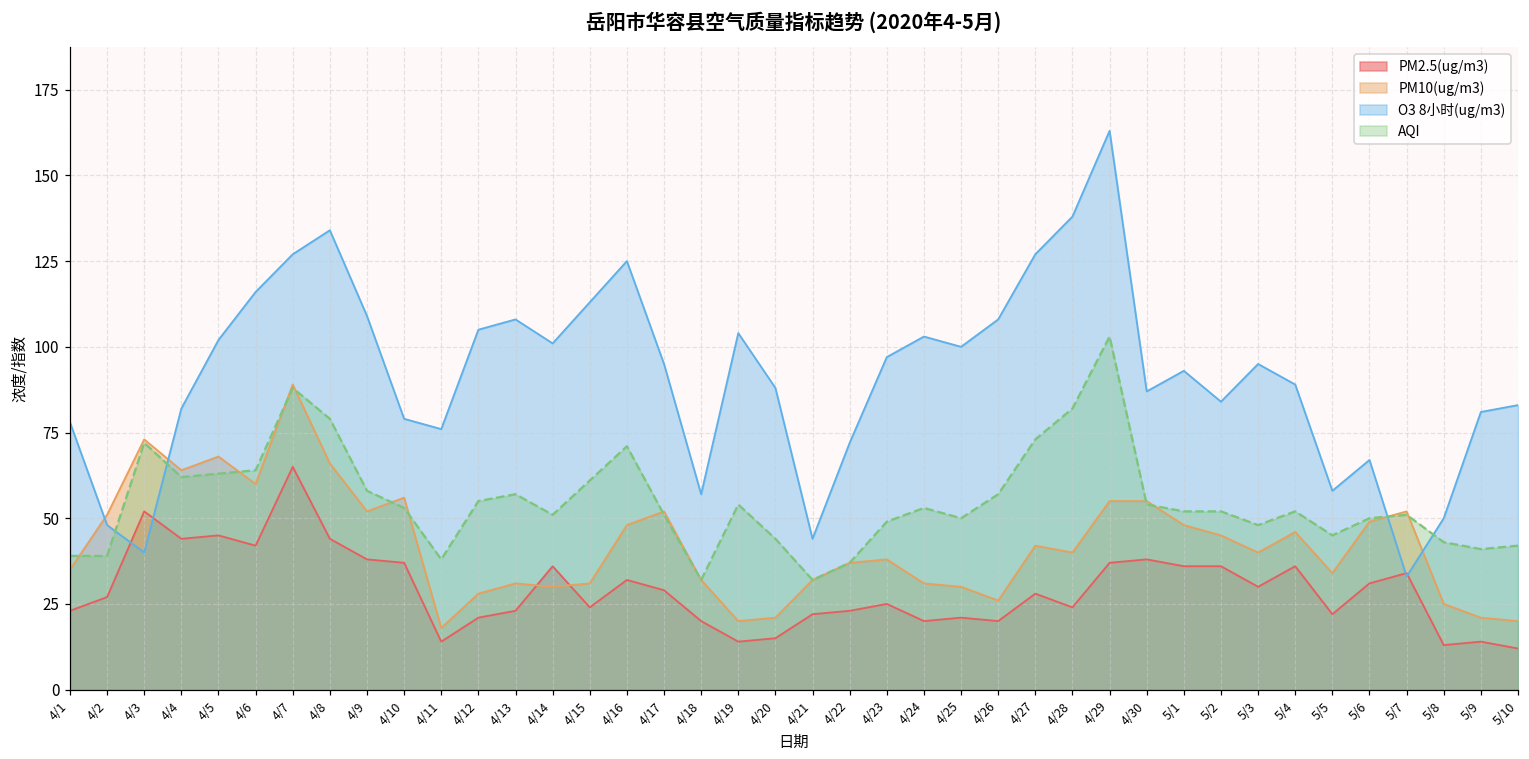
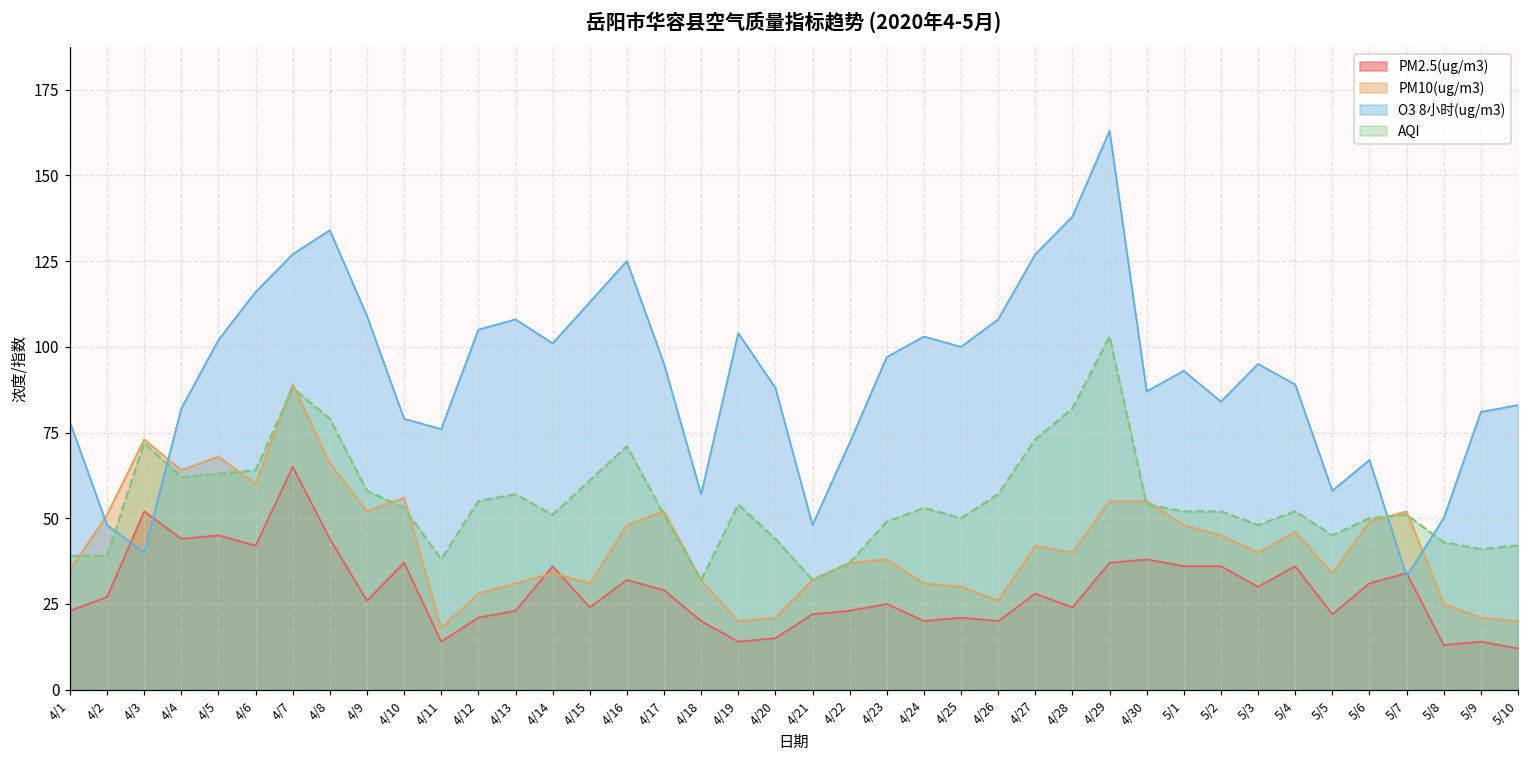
  {
    "PM2.5(ug/m3)": {
      "4/1": 23,
      "4/2": 27,
      "4/3": 52,
      "4/4": 44,
      "4/5": 45,
      "4/6": 42,
      "4/7": 65,
      "4/8": 44,
-     "4/9": 38,
+     "4/9": 26,
      "4/10": 37,
      "4/11": 14,
      "4/12": 21,
      "4/13": 23,
      "4/14": 36,
      "4/15": 24,
      "4/16": 32,
      "4/17": 29,
      "4/18": 20,
      "4/19": 14,
      "4/20": 15,
      "4/21": 22,
      "4/22": 23,
      "4/23": 25,
      "4/24": 20,
      "4/25": 21,
      "4/26": 20,
      "4/27": 28,
      "4/28": 24,
      "4/29": 37,
      "4/30": 38,
      "5/1": 36,
      "5/2": 36,
      "5/3": 30,
      "5/4": 36,
      "5/5": 22,
      "5/6": 31,
      "5/7": 34,
      "5/8": 13,
      "5/9": 14,
      "5/10": 12
    },
    "PM10(ug/m3)": {
      "4/1": 35,
      "4/2": 51,
      "4/3": 73,
      "4/4": 64,
      "4/5": 68,
      "4/6": 60,
      "4/7": 89,
      "4/8": 66,
      "4/9": 52,
      "4/10": 56,
      "4/11": 18,
      "4/12": 28,
      "4/13": 31,
-     "4/14": 30,
+     "4/14": 34,
      "4/15": 31,
      "4/16": 48,
      "4/17": 52,
      "4/19": 20,
      "4/20": 21,
      "4/23": 38,
      "4/24": 31,
      "4/25": 30,
      "4/26": 26,
      "4/27": 42,
      "4/28": 40,
      "4/29": 55,
      "4/30": 55,
      "5/1": 48,
      "5/2": 45,
      "5/3": 40,
      "5/4": 46,
      "5/5": 34,
      "5/6": 49,
      "5/7": 52,
      "5/8": 25,
      "5/9": 21,
      "5/10": 20
    },
    "O3 8小时(ug/m3)": {
      "4/1": 78,
      "4/2": 48,
      "4/3": 40,
      "4/4": 82,
      "4/5": 102,
      "4/6": 116,
      "4/7": 127,
      "4/8": 134,
      "4/9": 109,
      "4/10": 79,
      "4/11": 76,
      "4/12": 105,
      "4/13": 108,
      "4/14": 101,
      "4/15": 113,
      "4/16": 125,
      "4/17": 95,
      "4/18": 57,
      "4/19": 104,
      "4/20": 88,
-     "4/21": 44,
+     "4/21": 48,
      "4/22": 72,
      "4/23": 97,
      "4/24": 103,
      "4/25": 100,
      "4/26": 108,
      "4/27": 127,
      "4/28": 138,
      "4/29": 163,
      "4/30": 87,
      "5/1": 93,
      "5/2": 84,
      "5/3": 95,
      "5/4": 89,
      "5/5": 58,
      "5/6": 67,
      "5/7": 33,
      "5/8": 50,
      "5/9": 81,
      "5/10": 83
    },
    "AQI": {
      "4/1": 39,
      "4/2": 39,
      "4/3": 72,
      "4/4": 62,
      "4/5": 63,
      "4/6": 64,
      "4/7": 88,
      "4/8": 79,
      "4/9": 58,
      "4/10": 53,
      "4/11": 38,
      "4/12": 55,
      "4/13": 57,
      "4/14": 51,
      "4/15": 61,
      "4/16": 71,
      "4/17": 51,
      "4/19": 54,
      "4/20": 44,
      "4/23": 49,
      "4/24": 53,
      "4/25": 50,
      "4/26": 57,
      "4/27": 73,
      "4/28": 82,
      "4/29": 103,
      "4/30": 54,
      "5/1": 52,
      "5/2": 52,
      "5/3": 48,
      "5/4": 52,
      "5/5": 45,
      "5/6": 50,
      "5/7": 51,
      "5/8": 43,
      "5/9": 41,
      "5/10": 42
    }
  }
